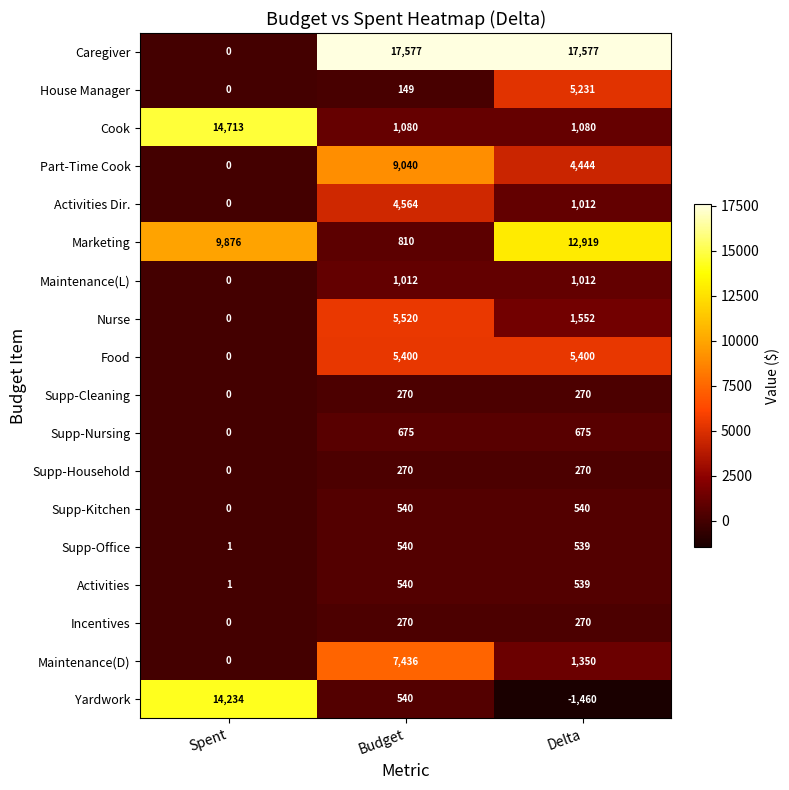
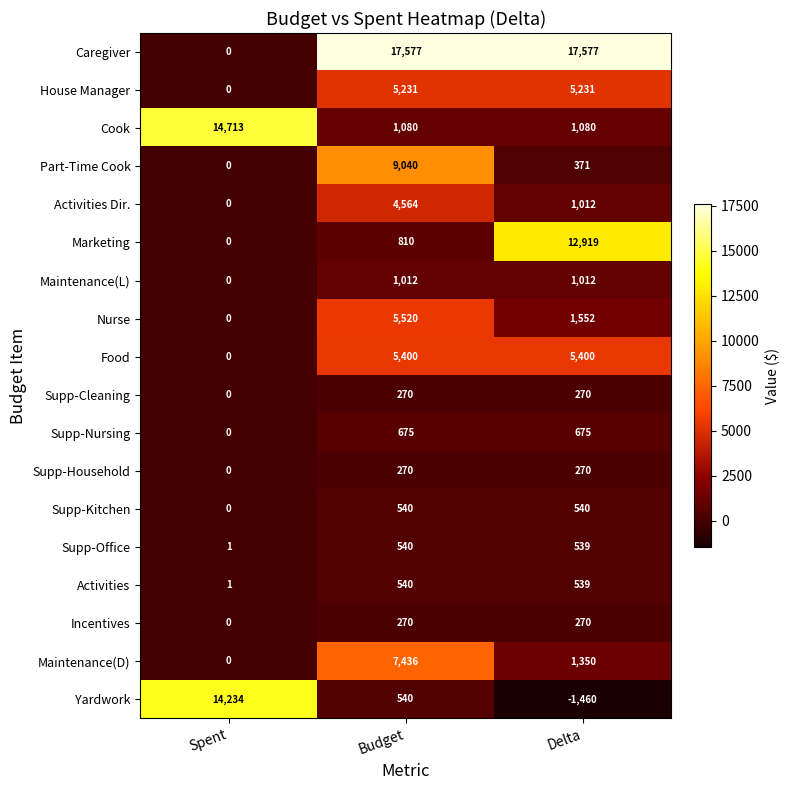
  {
    "Caregiver": {
      "Spent": "0",
      "Budget": "17,577",
      "Delta": "17,577"
    },
    "House Manager": {
      "Spent": "0",
-     "Budget": "149",
+     "Budget": "5,231",
      "Delta": "5,231"
    },
    "Cook": {
      "Spent": "14,713",
      "Budget": "1,080",
      "Delta": "1,080"
    },
    "Part-Time Cook": {
      "Spent": "0",
      "Budget": "9,040",
-     "Delta": "4,444"
+     "Delta": "371"
    },
    "Activities Dir.": {
      "Spent": "0",
      "Budget": "4,564",
      "Delta": "1,012"
    },
    "Marketing": {
-     "Spent": "9,876",
+     "Spent": "0",
      "Budget": "810",
      "Delta": "12,919"
    },
    "Maintenance(L)": {
      "Spent": "0",
      "Budget": "1,012",
      "Delta": "1,012"
    },
    "Nurse": {
      "Spent": "0",
      "Budget": "5,520",
      "Delta": "1,552"
    },
    "Food": {
      "Spent": "0",
      "Budget": "5,400",
      "Delta": "5,400"
    },
    "Supp-Cleaning": {
      "Spent": "0",
      "Budget": "270",
      "Delta": "270"
    },
    "Supp-Nursing": {
      "Spent": "0",
      "Budget": "675",
      "Delta": "675"
    },
    "Supp-Household": {
      "Spent": "0",
      "Budget": "270",
      "Delta": "270"
    },
    "Supp-Kitchen": {
      "Spent": "0",
      "Budget": "540",
      "Delta": "540"
    },
    "Supp-Office": {
      "Spent": "1",
      "Budget": "540",
      "Delta": "539"
    },
    "Activities": {
      "Spent": "1",
      "Budget": "540",
      "Delta": "539"
    },
    "Incentives": {
      "Spent": "0",
      "Budget": "270",
      "Delta": "270"
    },
    "Maintenance(D)": {
      "Spent": "0",
      "Budget": "7,436",
      "Delta": "1,350"
    },
    "Yardwork": {
      "Spent": "14,234",
      "Budget": "540",
      "Delta": "-1,460"
    }
  }
